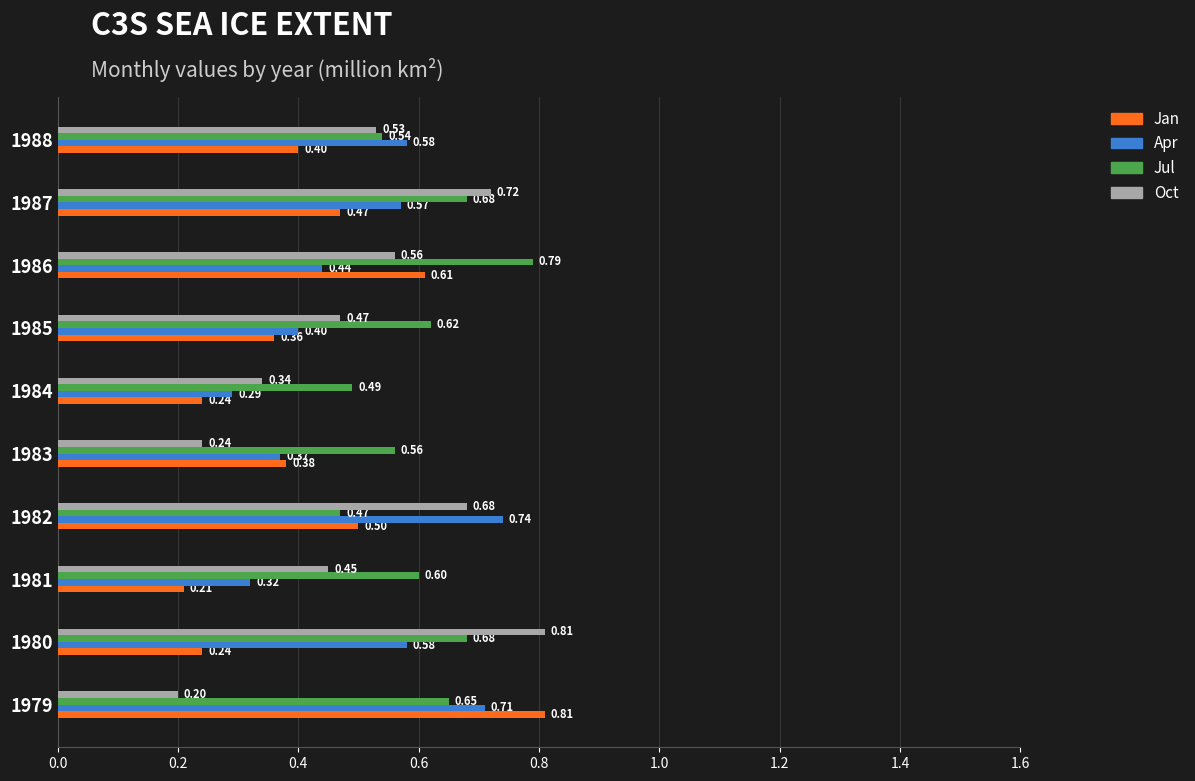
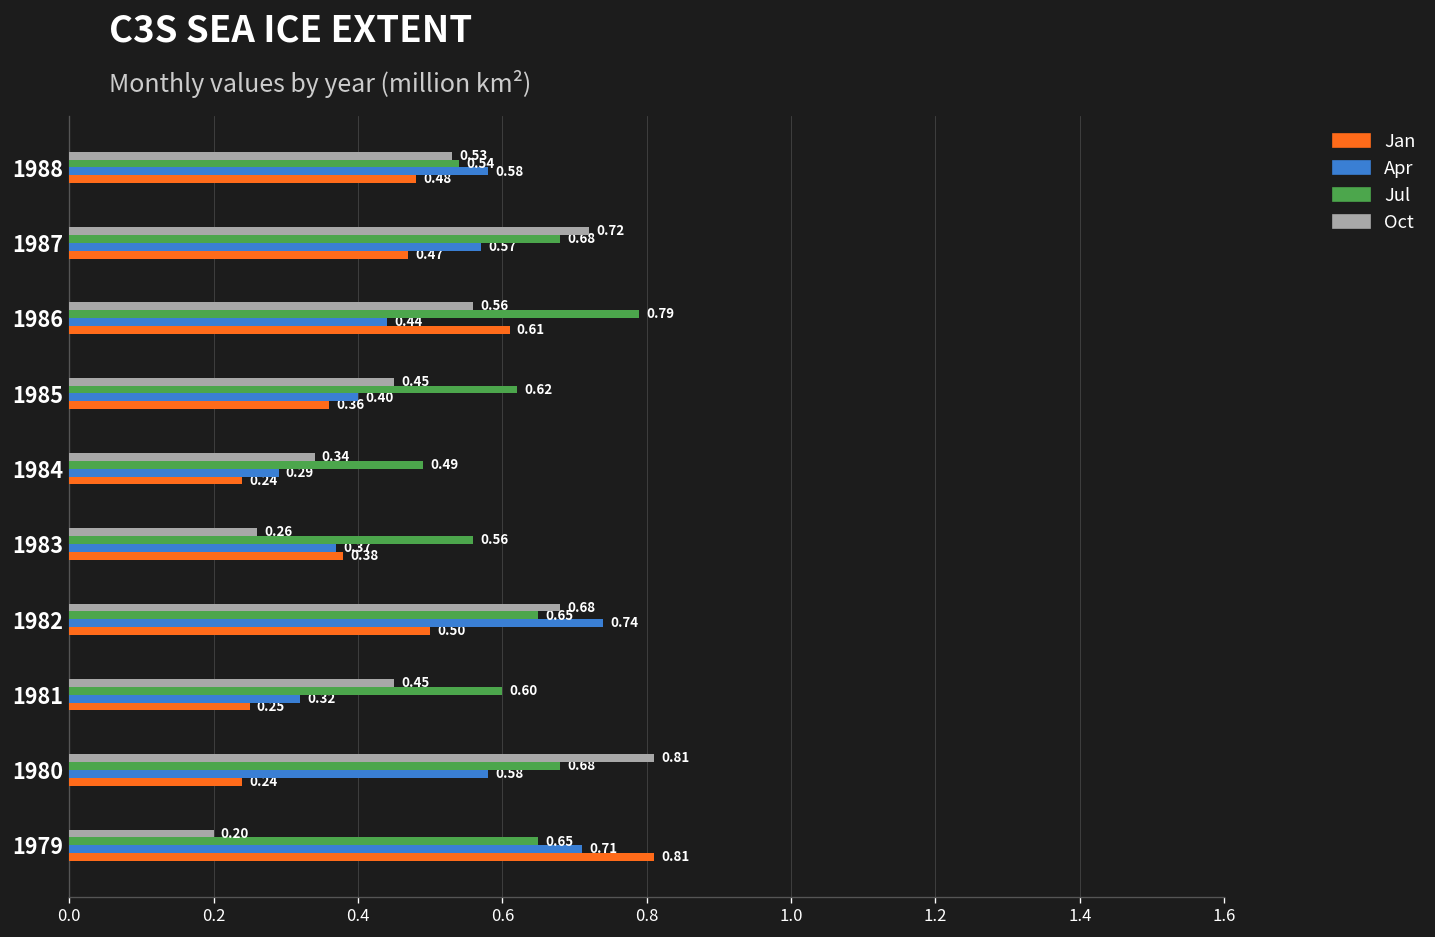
  {
    "Jan": {
-     "1988": 0.40,
+     "1988": 0.48,
      "1987": 0.47,
      "1986": 0.61,
      "1985": 0.36,
      "1984": 0.24,
      "1982": 0.50,
-     "1981": 0.21,
+     "1981": 0.25,
      "1980": 0.24,
      "1979": 0.81
    },
    "Apr": {
      "1988": 0.58,
      "1987": 0.57,
      "1986": 0.44,
      "1985": 0.40,
      "1984": 0.29,
      "1982": 0.74,
      "1981": 0.32,
      "1980": 0.58,
      "1979": 0.71
    },
    "Jul": {
      "1987": 0.68,
      "1986": 0.79,
      "1985": 0.62,
      "1984": 0.49,
      "1983": 0.56,
-     "1982": 0.47,
+     "1982": 0.65,
      "1981": 0.60,
      "1980": 0.68,
      "1979": 0.65
    },
    "Oct": {
      "1987": 0.72,
      "1986": 0.56,
-     "1985": 0.47,
+     "1985": 0.45,
      "1984": 0.34,
-     "1983": 0.24,
+     "1983": 0.26,
      "1982": 0.68,
      "1981": 0.45,
      "1980": 0.81,
      "1979": 0.20
    }
  }
